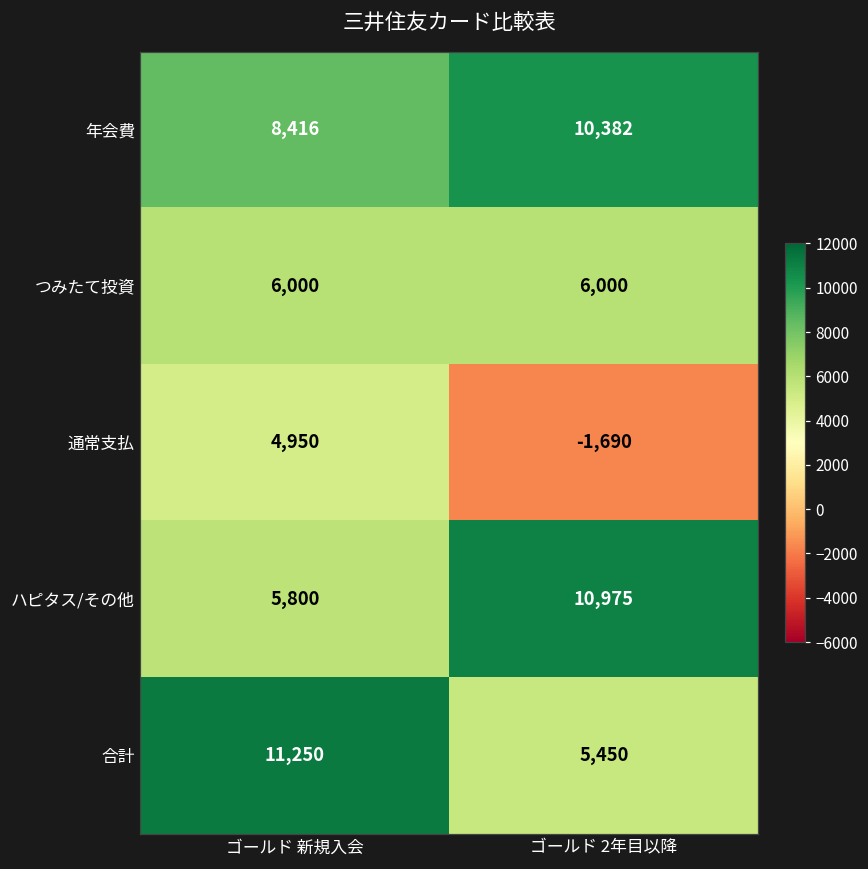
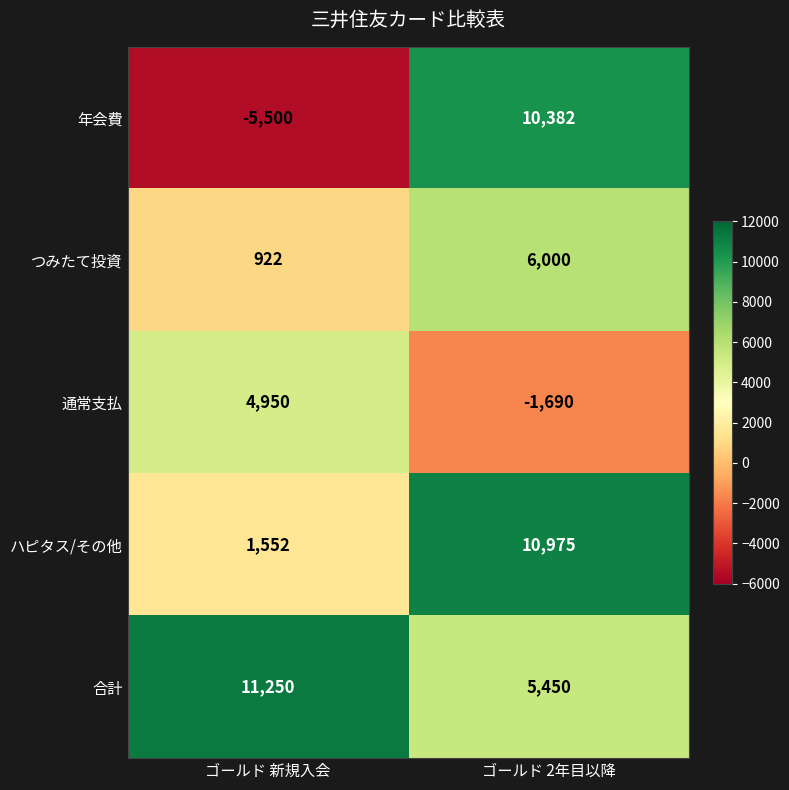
  {
    "年会費": {
-     "ゴールド 新規入会": "8,416",
+     "ゴールド 新規入会": "-5,500",
      "ゴールド 2年目以降": "10,382"
    },
    "つみたて投資": {
-     "ゴールド 新規入会": "6,000",
+     "ゴールド 新規入会": "922",
      "ゴールド 2年目以降": "6,000"
    },
    "通常支払": {
      "ゴールド 新規入会": "4,950",
      "ゴールド 2年目以降": "-1,690"
    },
    "ハピタス/その他": {
-     "ゴールド 新規入会": "5,800",
+     "ゴールド 新規入会": "1,552",
      "ゴールド 2年目以降": "10,975"
    },
    "合計": {
      "ゴールド 新規入会": "11,250",
      "ゴールド 2年目以降": "5,450"
    }
  }
